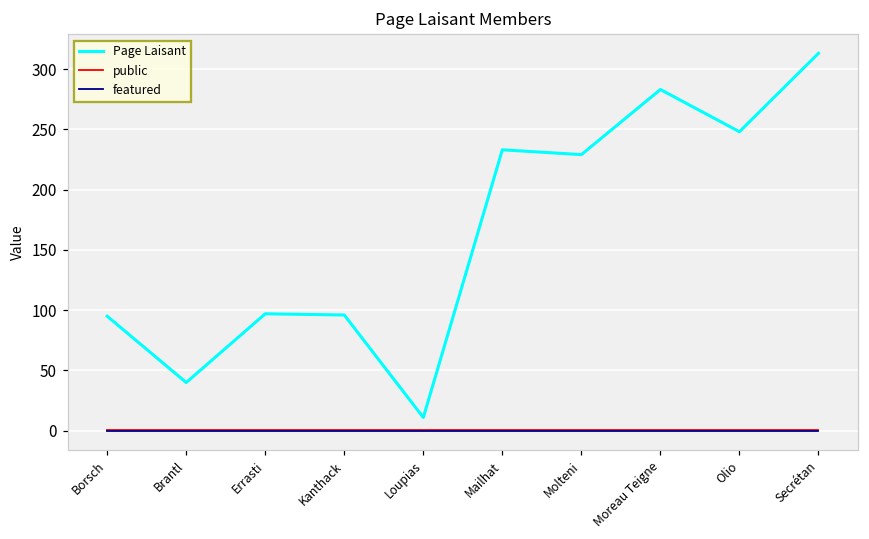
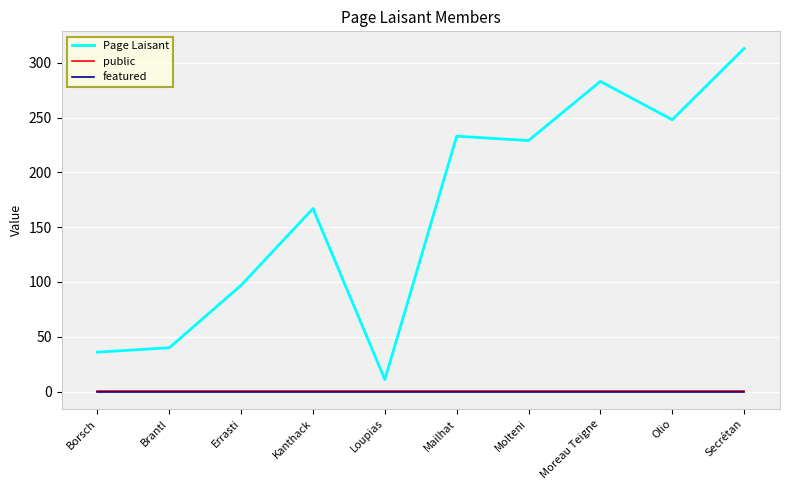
  {
    "Page Laisant": {
-     "Borsch": 95,
+     "Borsch": 36,
      "Brantl": 40,
      "Errasti": 97,
-     "Kanthack": 96,
+     "Kanthack": 167,
      "Loupias": 11,
      "Mailhat": 233,
      "Molteni": 229,
      "Moreau Teigne": 283,
      "Olio": 248,
      "Secrétan": 313
    }
  }
